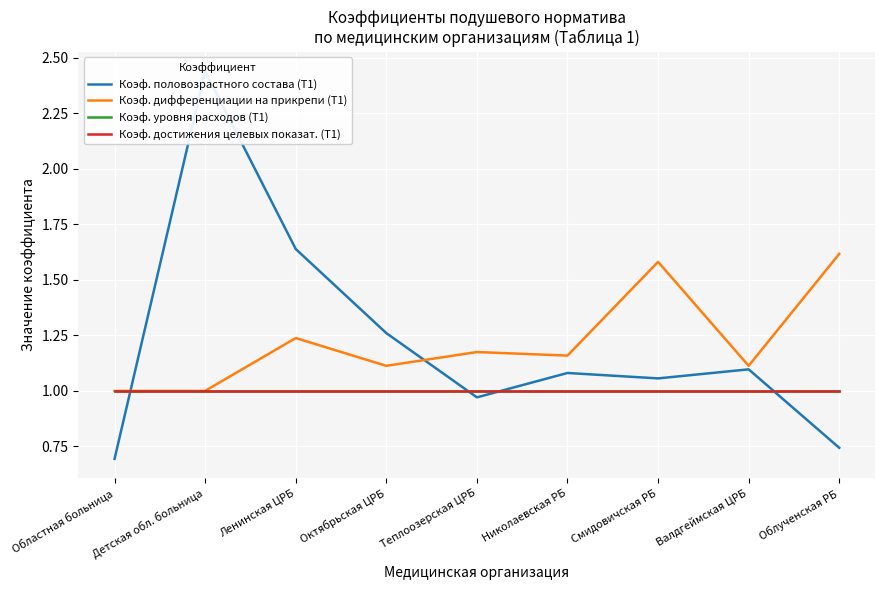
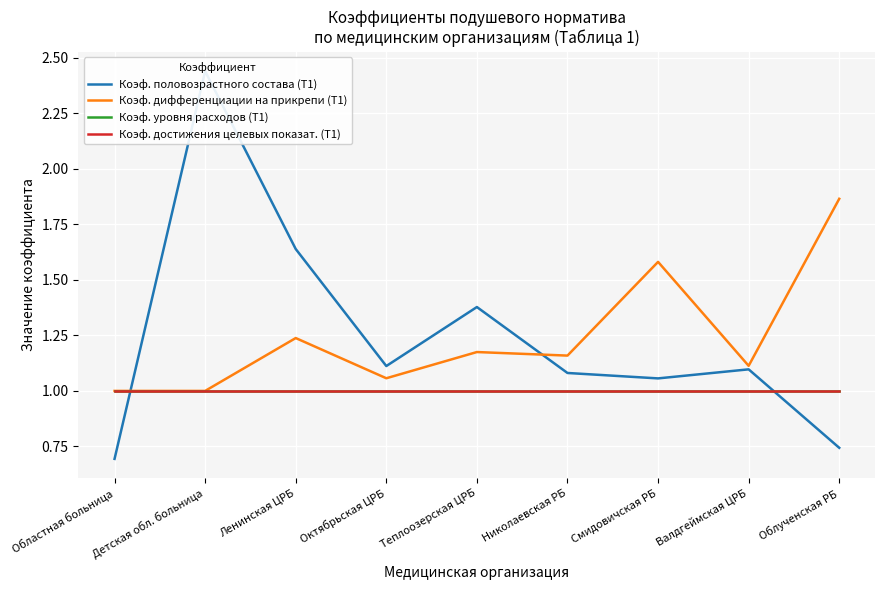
  {
    "Коэф. половозрастного состава (Т1)": {
      "Областная больница": 0.69,
      "Ленинская ЦРБ": 1.64,
-     "Октябрьская ЦРБ": 1.26,
-     "Теплоозерская ЦРБ": 0.97,
+     "Октябрьская ЦРБ": 1.11,
+     "Теплоозерская ЦРБ": 1.38,
      "Николаевская РБ": 1.08,
      "Смидовичская РБ": 1.06,
      "Валдгеймская ЦРБ": 1.10,
      "Облученская РБ": 0.74
    },
    "Коэф. дифференциации на прикрепи (Т1)": {
      "Ленинская ЦРБ": 1.24,
-     "Октябрьская ЦРБ": 1.11,
+     "Октябрьская ЦРБ": 1.06,
      "Теплоозерская ЦРБ": 1.18,
      "Николаевская РБ": 1.16,
      "Смидовичская РБ": 1.58,
      "Валдгеймская ЦРБ": 1.11,
-     "Облученская РБ": 1.62
+     "Облученская РБ": 1.87
    },
    "Коэф. достижения целевых показат. (Т1)": {
      "Ленинская ЦРБ": 1.00,
      "Октябрьская ЦРБ": 1.00,
      "Теплоозерская ЦРБ": 1.00,
      "Николаевская РБ": 1.00,
      "Смидовичская РБ": 1.00,
      "Валдгеймская ЦРБ": 1.00,
      "Облученская РБ": 1.00
    }
  }
